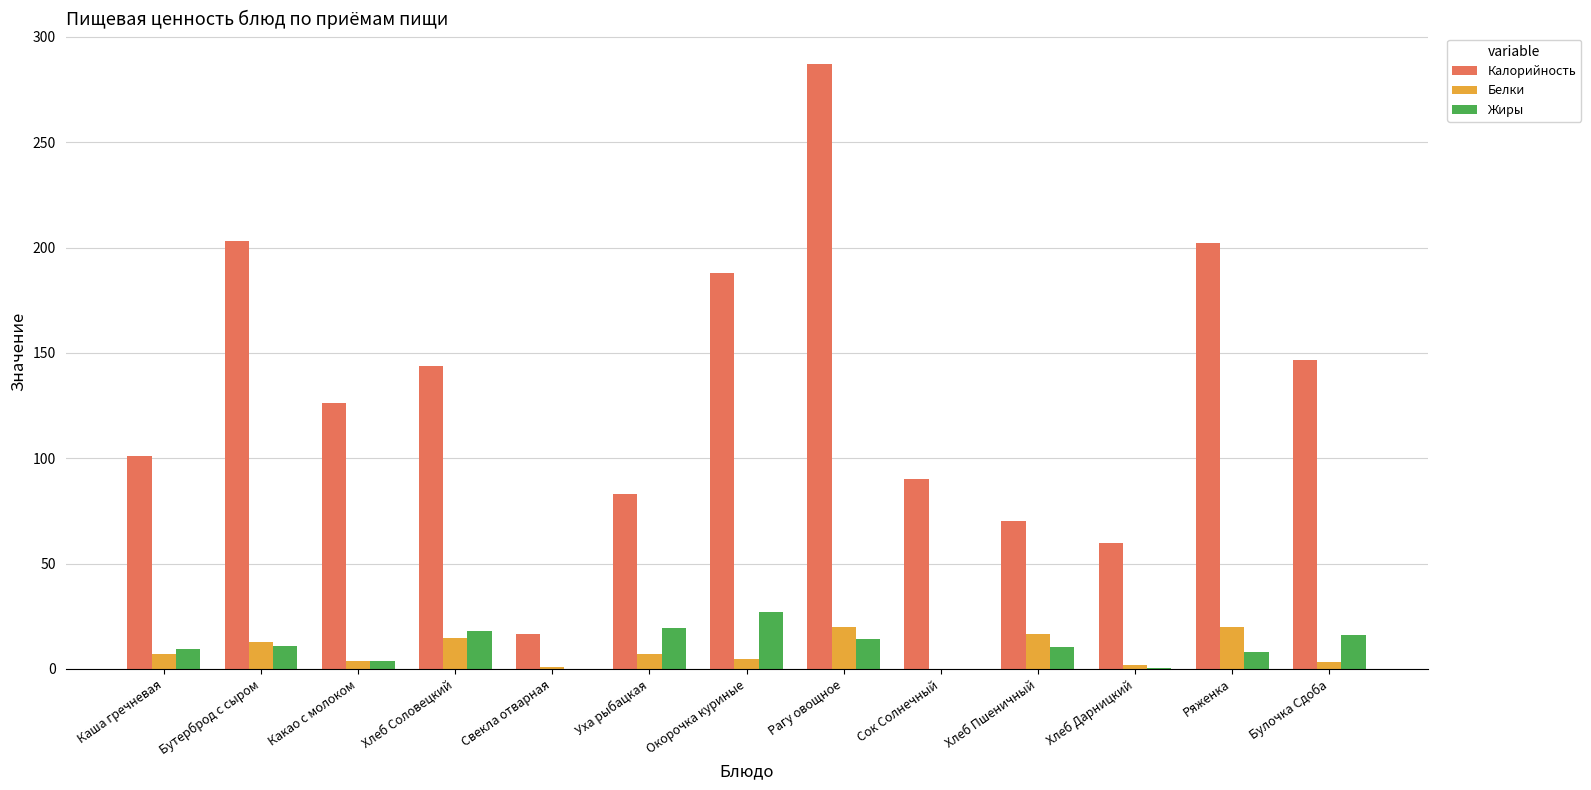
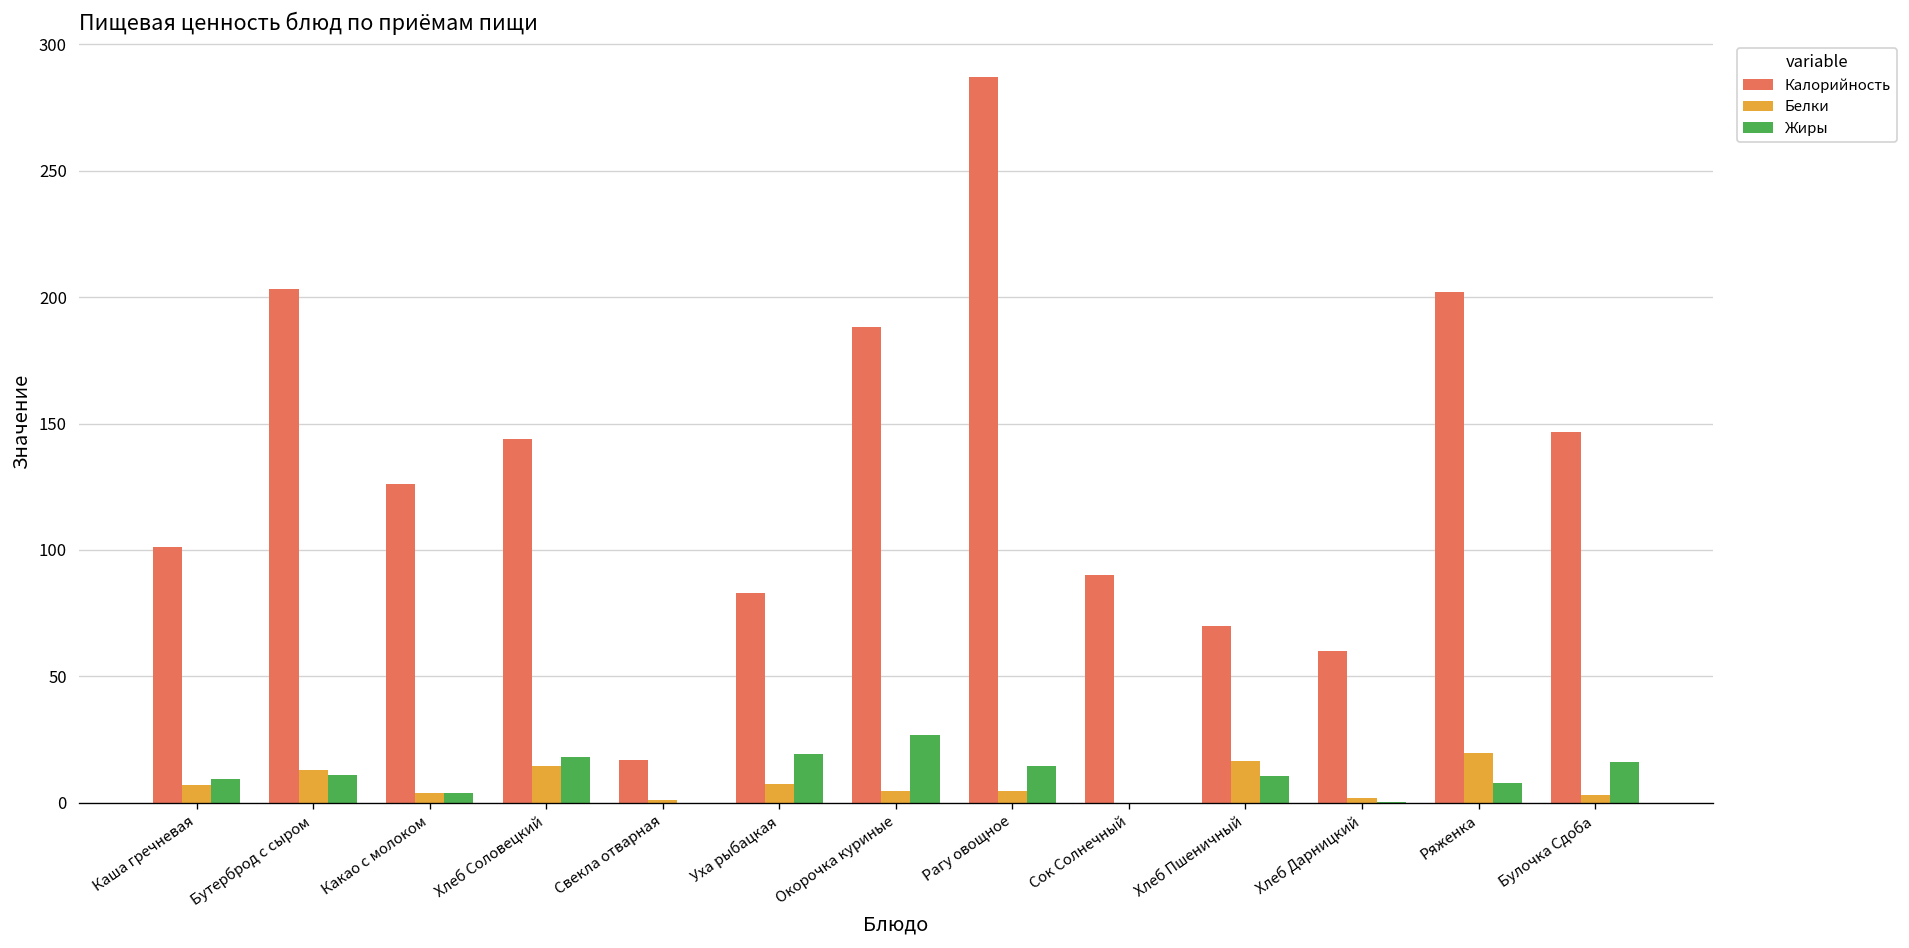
  {
    "Калорийность": {
      "Каша гречневая": 101,
      "Бутерброд с сыром": 203,
      "Какао с молоком": 126,
      "Хлеб Соловецкий": 144,
      "Свекла отварная": 17,
      "Уха рыбацкая": 83,
      "Окорочка куриные": 188,
      "Рагу овощное": 287,
      "Сок Солнечный": 90,
      "Хлеб Пшеничный": 70,
      "Хлеб Дарницкий": 60,
      "Ряженка": 202,
      "Булочка Сдоба": 147
    },
    "Белки": {
      "Каша гречневая": 7,
      "Бутерброд с сыром": 13,
      "Какао с молоком": 4,
      "Хлеб Соловецкий": 15,
      "Уха рыбацкая": 7,
      "Окорочка куриные": 5,
-     "Рагу овощное": 20,
+     "Рагу овощное": 5,
      "Сок Солнечный": 0,
      "Хлеб Пшеничный": 17,
      "Хлеб Дарницкий": 2,
      "Ряженка": 20,
      "Булочка Сдоба": 3
    },
    "Жиры": {
      "Каша гречневая": 10,
      "Бутерброд с сыром": 11,
      "Какао с молоком": 4,
      "Хлеб Соловецкий": 18,
      "Уха рыбацкая": 19,
      "Окорочка куриные": 27,
      "Рагу овощное": 14,
      "Сок Солнечный": 0,
      "Хлеб Пшеничный": 11,
      "Ряженка": 8,
      "Булочка Сдоба": 16
    }
  }
